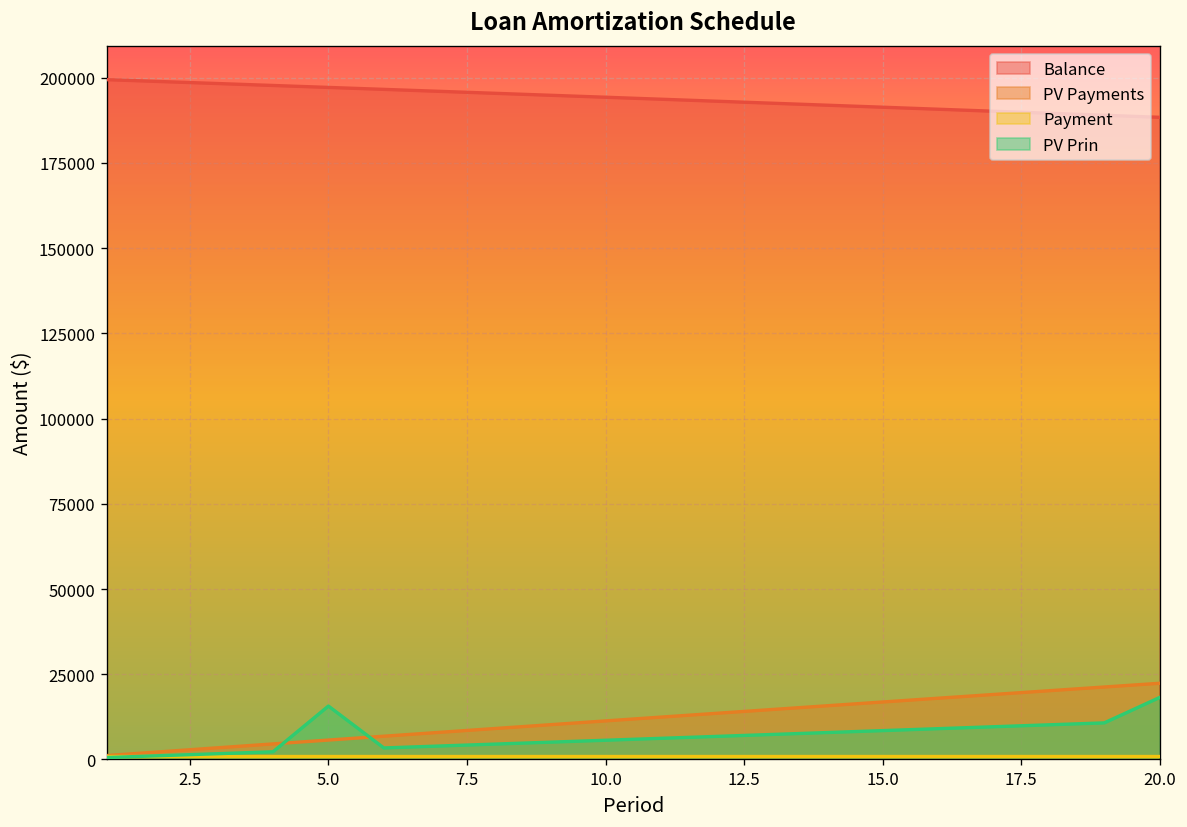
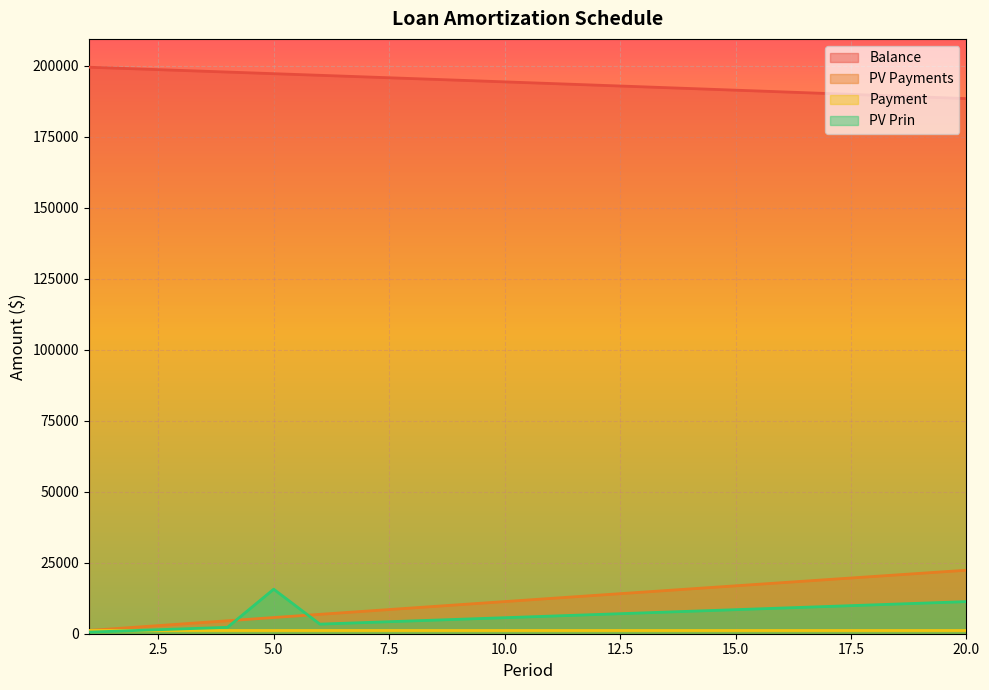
  {
    "PV Prin": {
      "5.0": 16000,
      "10.0": 6000,
      "15.0": 8000,
-     "20.0": 18000
+     "20.0": 11000
    }
  }
